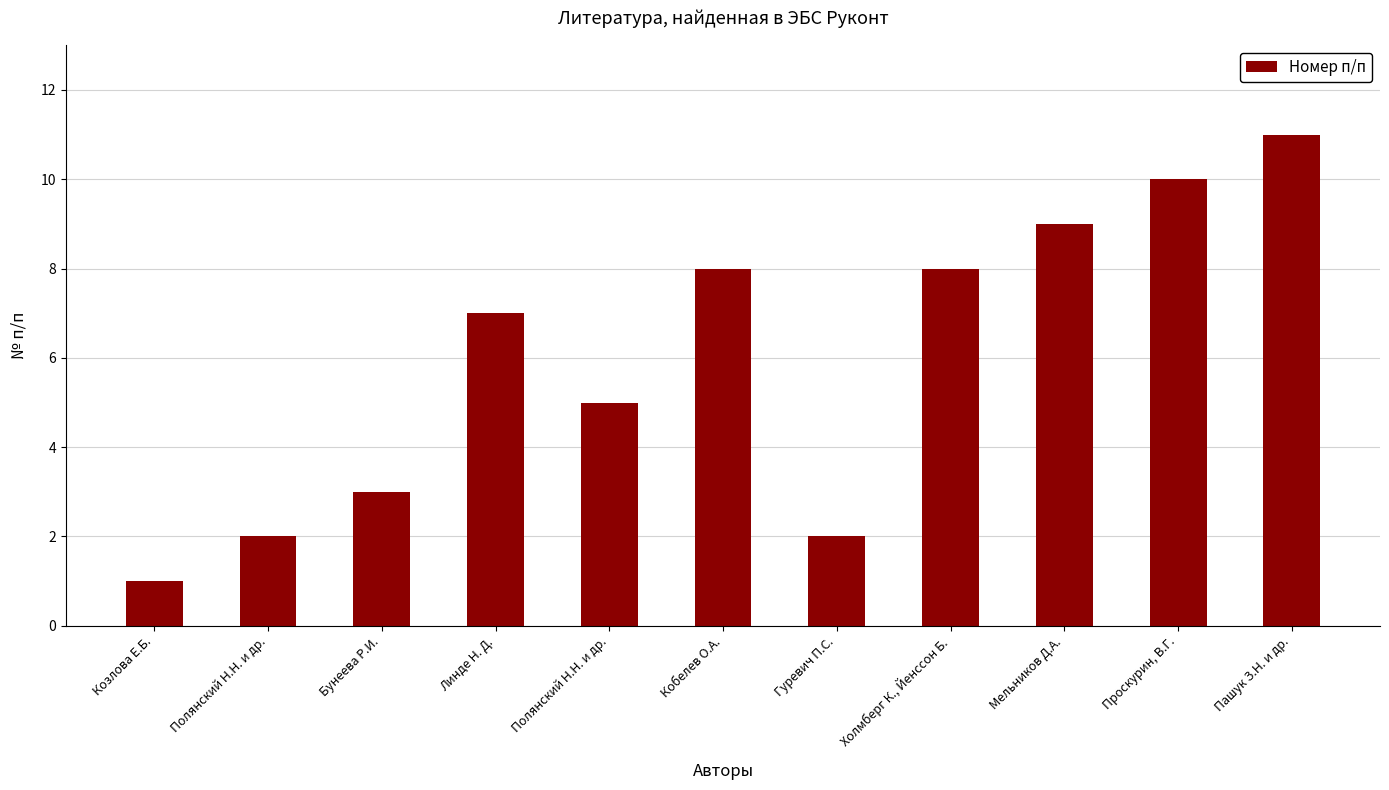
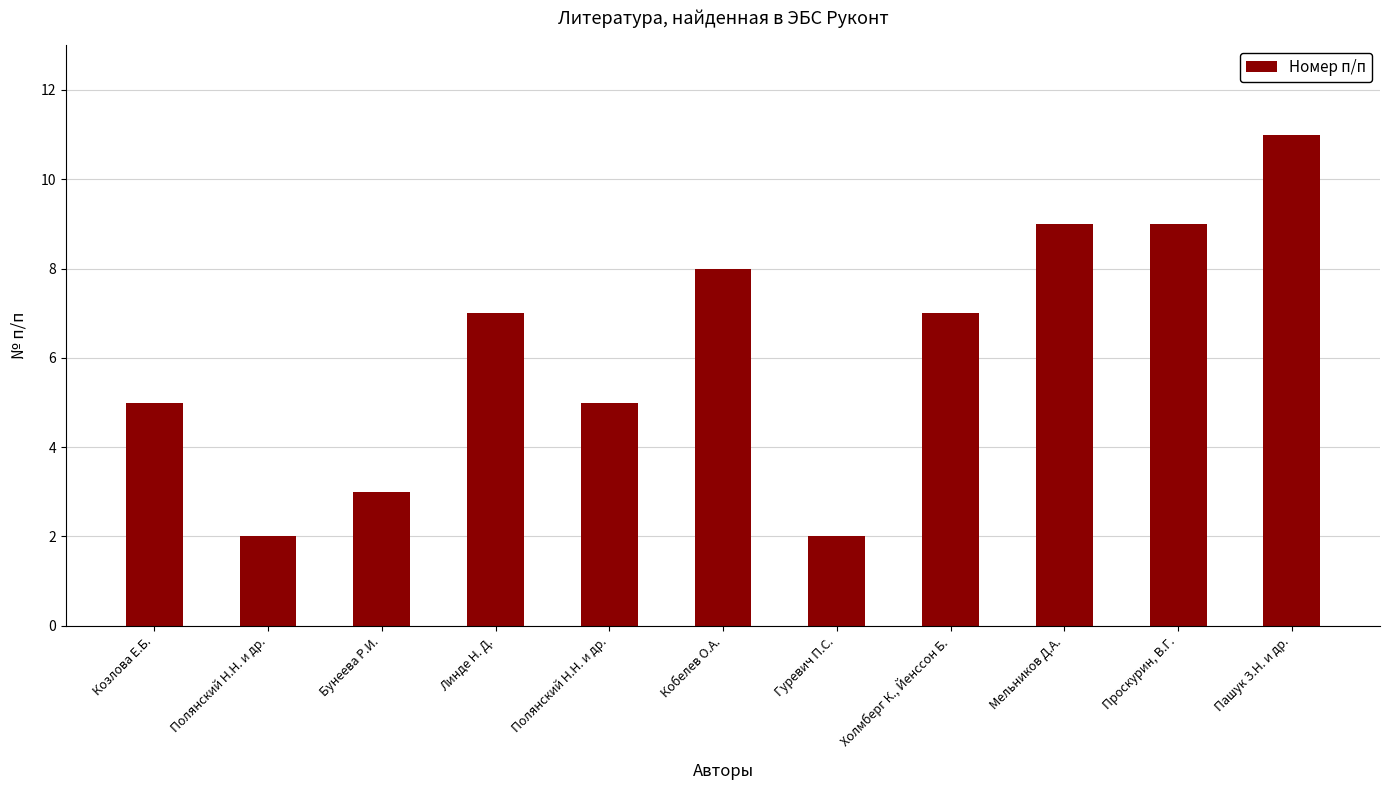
  {
-   "Козлова Е.Б.": 1,
+   "Козлова Е.Б.": 5,
    "Бунеева Р.И.": 3,
    "Линде Н. Д.": 7,
    "Кобелев О.А.": 8,
    "Гуревич П.С.": 2,
-   "Холмберг К., Йенссон Б.": 8,
+   "Холмберг К., Йенссон Б.": 7,
    "Мельников Д.А.": 9,
-   "Проскурин, В.Г.": 10,
+   "Проскурин, В.Г.": 9,
    "Пашук З.Н. и др.": 11
  }
